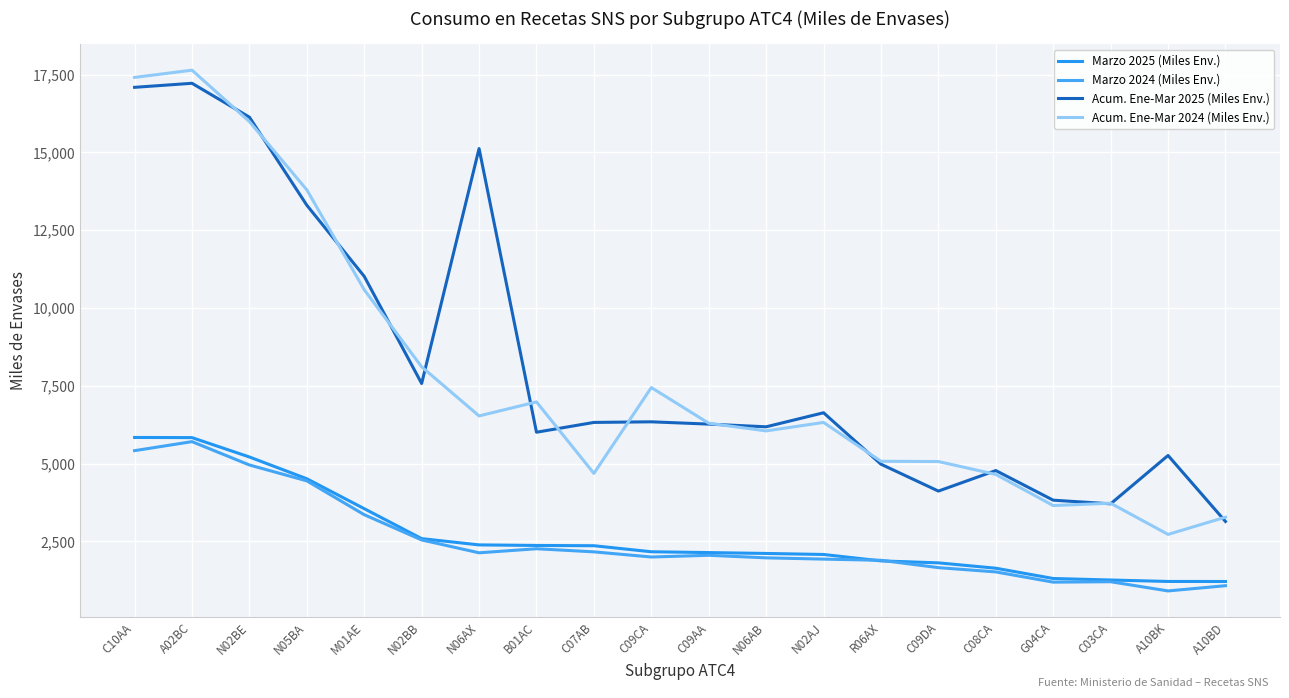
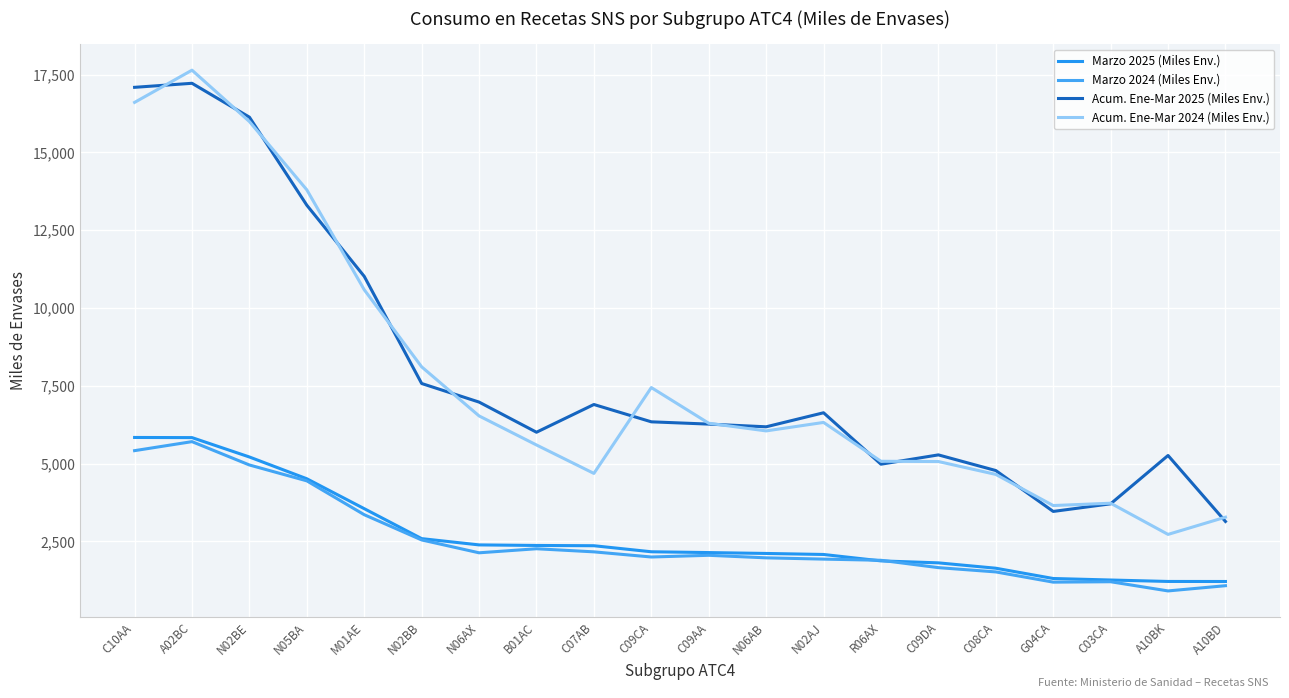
  {
    "Acum. Ene-Mar 2025 (Miles Env.)": {
      "C10AA": "17,100",
      "A02BC": "17,200",
      "N02BE": "16,100",
      "N05BA": "13,300",
      "M01AE": "11,000",
      "N02BB": "7,600",
-     "N06AX": "15,100",
+     "N06AX": "7,000",
      "B01AC": "6,000",
-     "C07AB": "6,300",
+     "C07AB": "6,900",
      "C09CA": "6,300",
      "N06AB": "6,200",
      "N02AJ": "6,600",
      "R06AX": "5,000",
-     "C09DA": "4,100",
+     "C09DA": "5,300",
      "C08CA": "4,800",
-     "G04CA": "3,800",
+     "G04CA": "3,500",
      "A10BK": "5,300",
      "A10BD": "3,100"
    },
    "Acum. Ene-Mar 2024 (Miles Env.)": {
-     "C10AA": "17,400",
+     "C10AA": "16,600",
      "A02BC": "17,600",
      "N02BE": "16,000",
      "N05BA": "13,800",
      "M01AE": "10,600",
      "N02BB": "8,100",
      "N06AX": "6,500",
-     "B01AC": "7,000",
+     "B01AC": "5,600",
      "C07AB": "4,700",
      "C09CA": "7,400",
      "N06AB": "6,100",
      "N02AJ": "6,300",
      "R06AX": "5,100",
      "C09DA": "5,100",
      "C08CA": "4,700",
      "G04CA": "3,700",
      "A10BK": "2,700",
      "A10BD": "3,300"
    }
  }
